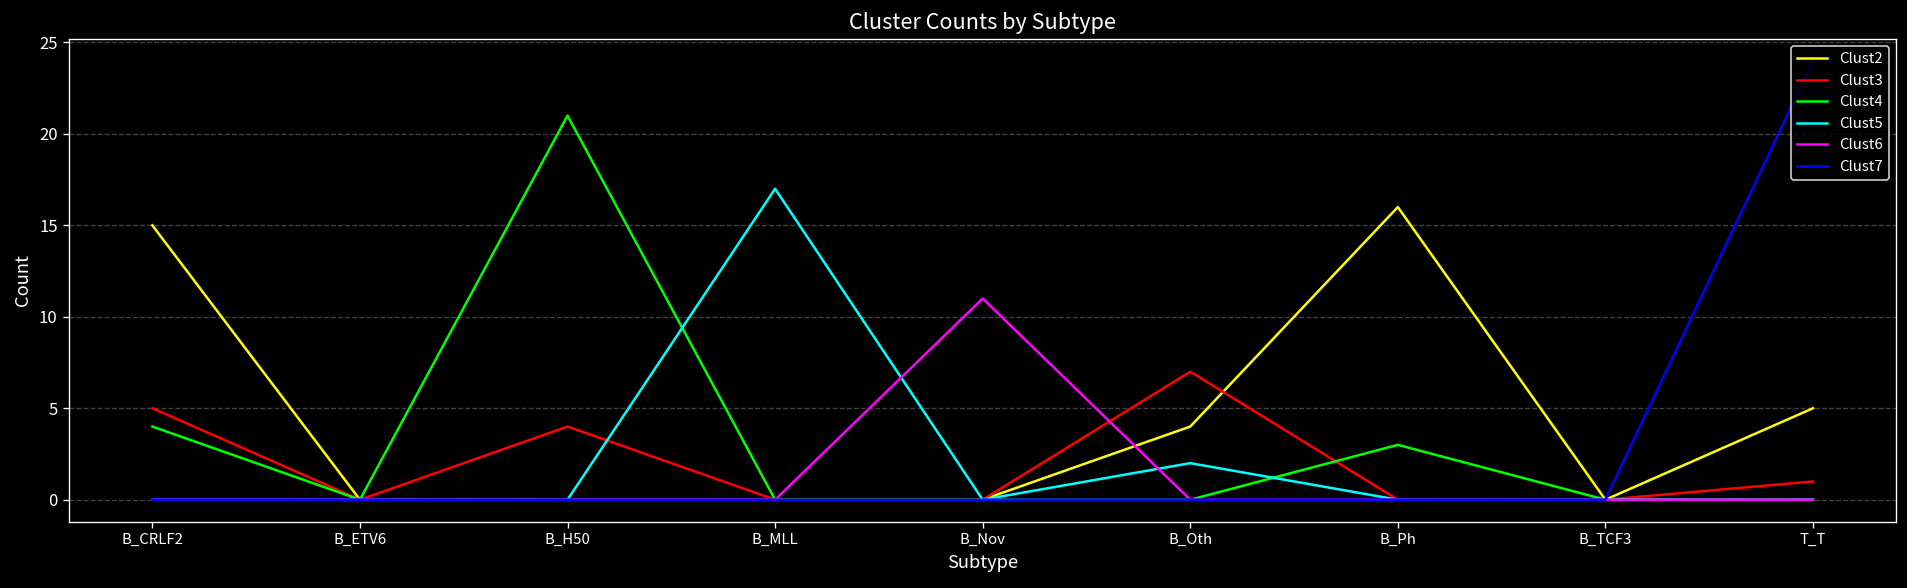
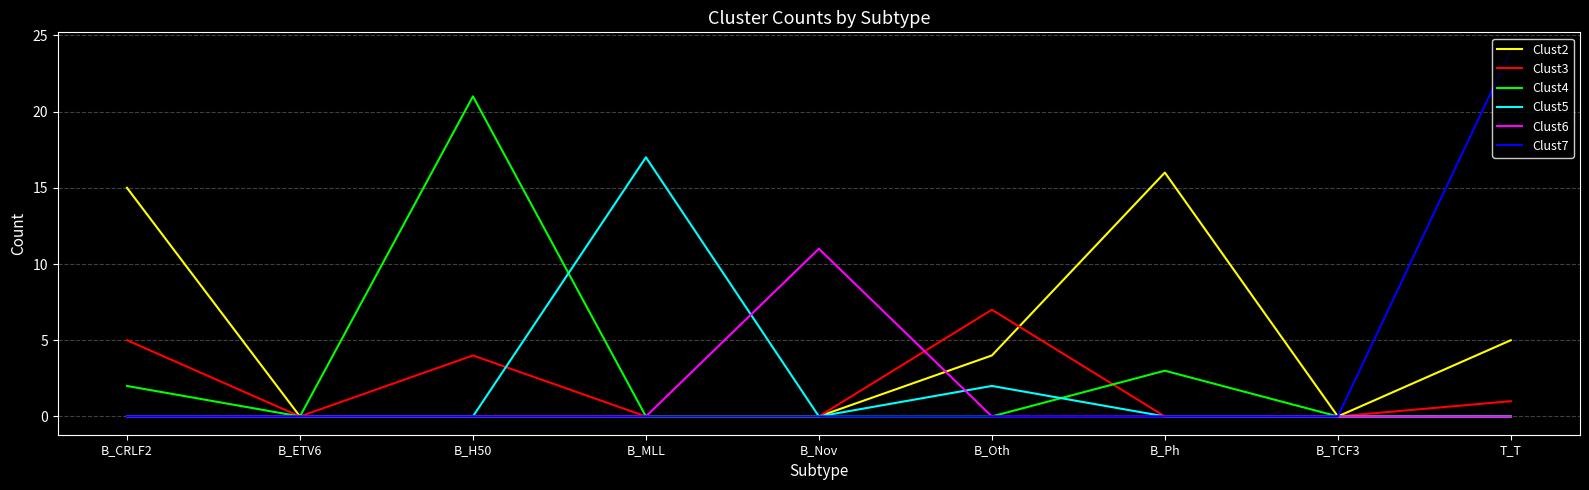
  {
    "Clust2": {
      "B_CRLF2": 15,
      "B_Oth": 4,
      "B_Ph": 16,
      "T_T": 5
    },
    "Clust3": {
      "B_CRLF2": 5,
      "B_H50": 4,
      "B_Oth": 7,
      "T_T": 1
    },
    "Clust4": {
-     "B_CRLF2": 4,
+     "B_CRLF2": 2,
      "B_H50": 21,
      "B_Ph": 3
    },
    "Clust5": {
      "B_MLL": 17,
      "B_Oth": 2
    },
    "Clust6": {
      "B_Nov": 11
    }
  }
